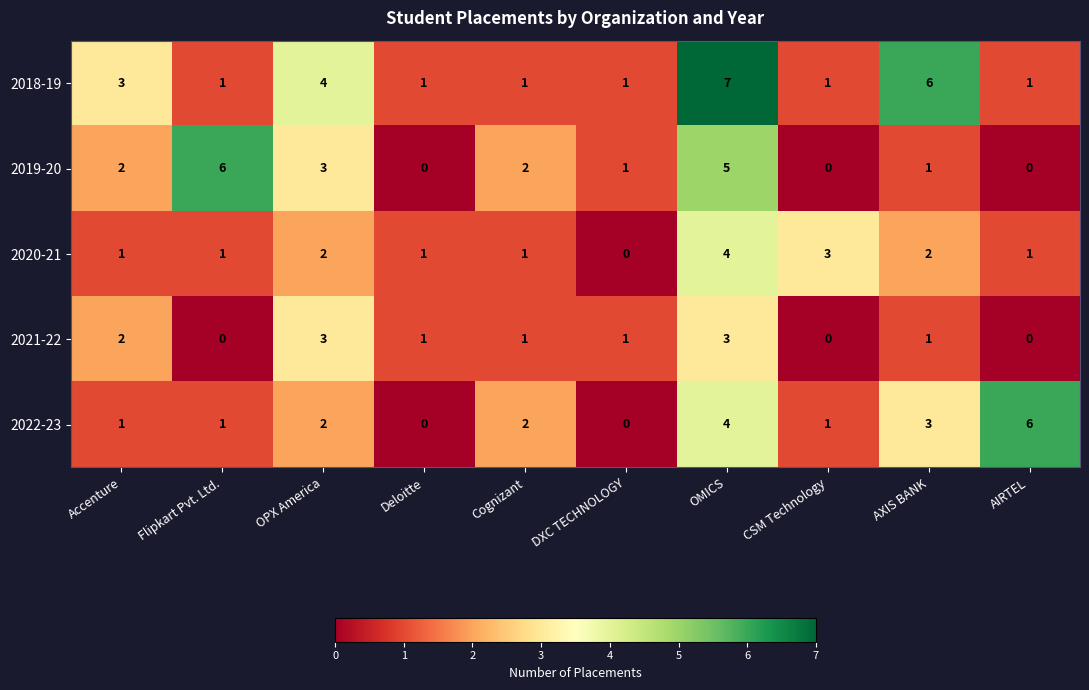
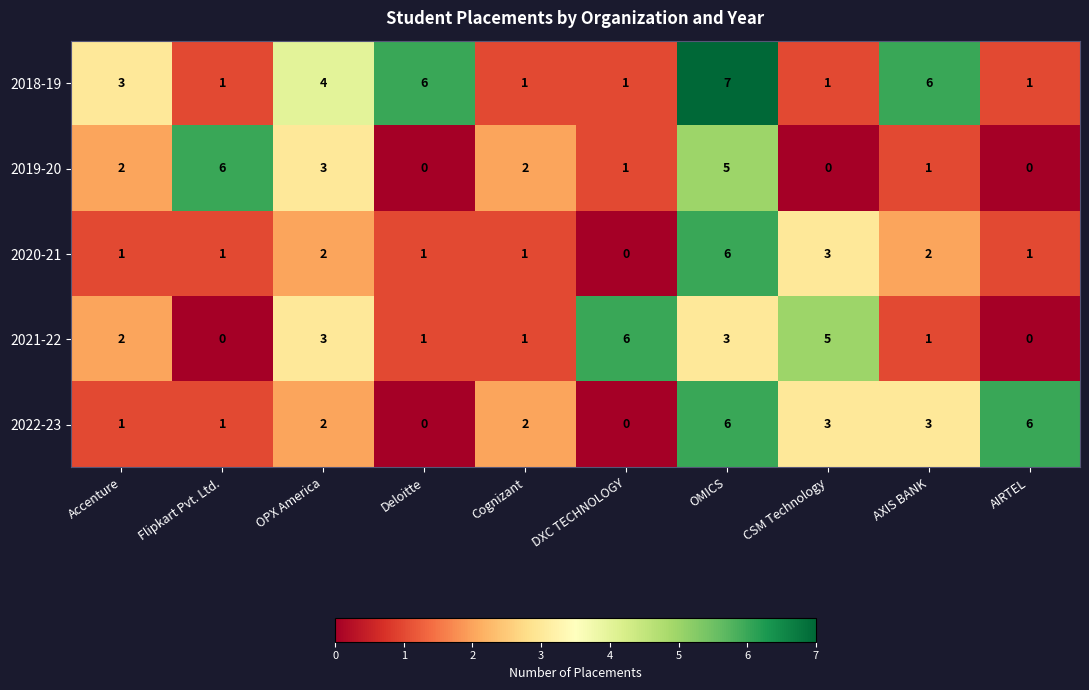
  {
    "2018-19": {
      "Accenture": 3,
      "Flipkart Pvt. Ltd.": 1,
      "OPX America": 4,
-     "Deloitte": 1,
+     "Deloitte": 6,
      "Cognizant": 1,
      "DXC TECHNOLOGY": 1,
      "OMICS": 7,
      "CSM Technology": 1,
      "AXIS BANK": 6,
      "AIRTEL": 1
    },
    "2019-20": {
      "Accenture": 2,
      "Flipkart Pvt. Ltd.": 6,
      "OPX America": 3,
      "Deloitte": 0,
      "Cognizant": 2,
      "DXC TECHNOLOGY": 1,
      "OMICS": 5,
      "CSM Technology": 0,
      "AXIS BANK": 1,
      "AIRTEL": 0
    },
    "2020-21": {
      "Accenture": 1,
      "Flipkart Pvt. Ltd.": 1,
      "OPX America": 2,
      "Deloitte": 1,
      "Cognizant": 1,
      "DXC TECHNOLOGY": 0,
-     "OMICS": 4,
+     "OMICS": 6,
      "CSM Technology": 3,
      "AXIS BANK": 2,
      "AIRTEL": 1
    },
    "2021-22": {
      "Accenture": 2,
      "Flipkart Pvt. Ltd.": 0,
      "OPX America": 3,
      "Deloitte": 1,
      "Cognizant": 1,
-     "DXC TECHNOLOGY": 1,
+     "DXC TECHNOLOGY": 6,
      "OMICS": 3,
-     "CSM Technology": 0,
+     "CSM Technology": 5,
      "AXIS BANK": 1,
      "AIRTEL": 0
    },
    "2022-23": {
      "Accenture": 1,
      "Flipkart Pvt. Ltd.": 1,
      "OPX America": 2,
      "Deloitte": 0,
      "Cognizant": 2,
      "DXC TECHNOLOGY": 0,
-     "OMICS": 4,
-     "CSM Technology": 1,
+     "OMICS": 6,
+     "CSM Technology": 3,
      "AXIS BANK": 3,
      "AIRTEL": 6
    }
  }
